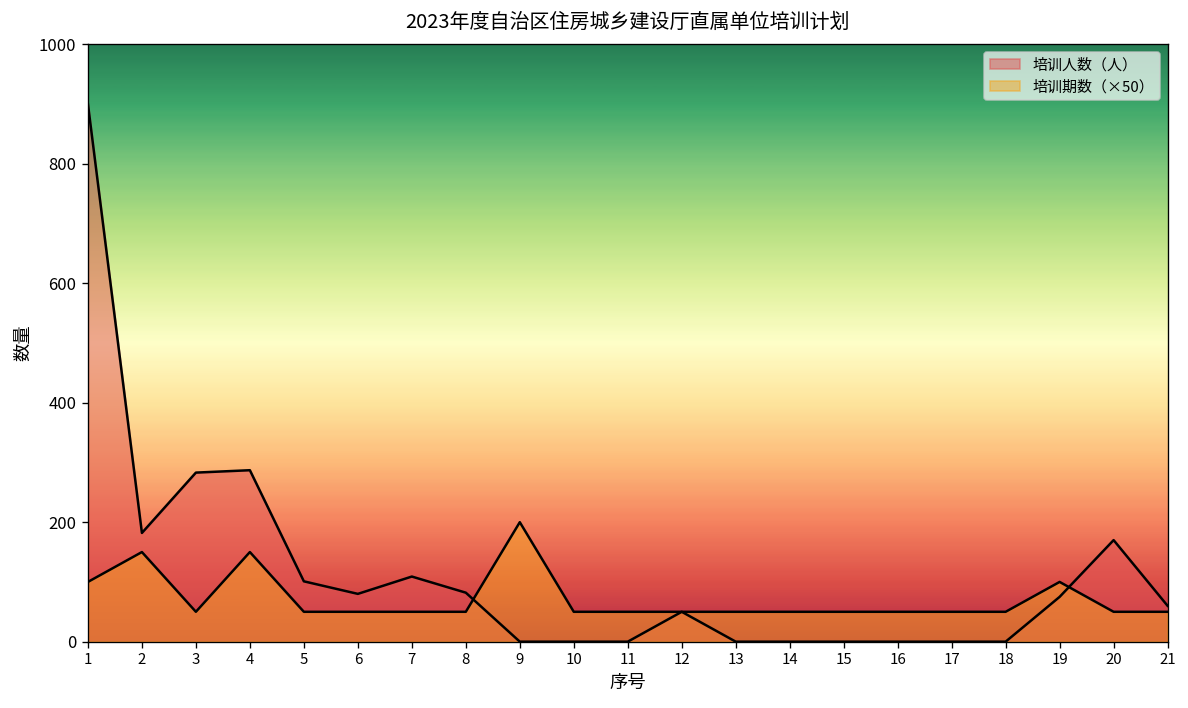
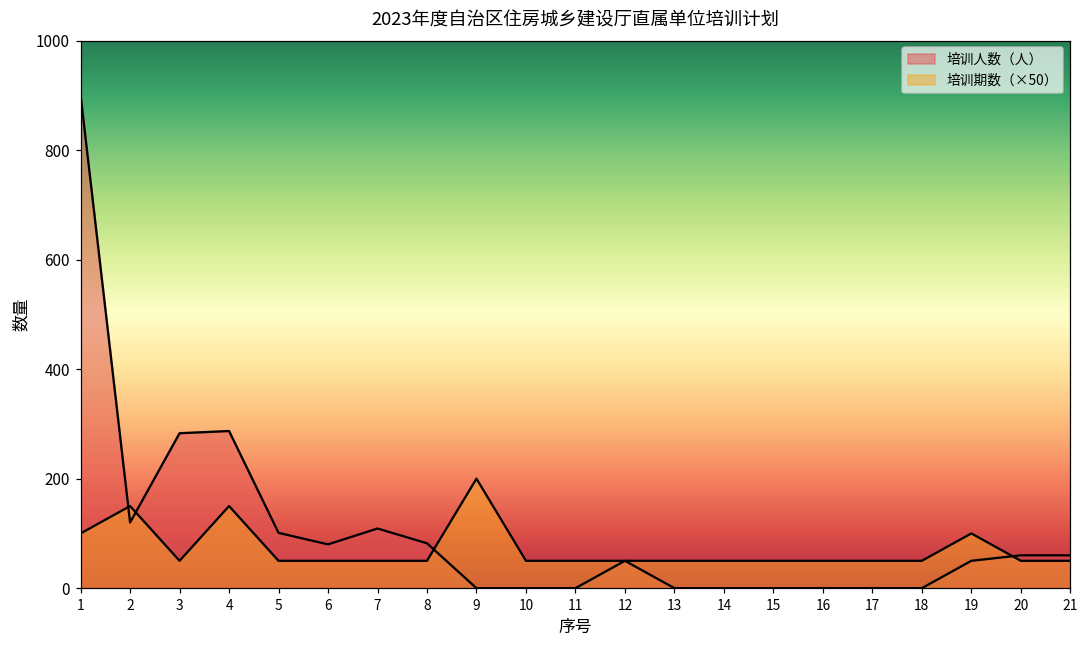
  {
    "培训人数（人）": {
      "1": 900,
-     "2": 180,
+     "2": 120,
      "3": 280,
      "4": 290,
      "5": 100,
      "6": 80,
      "7": 110,
      "8": 80,
      "9": 0,
      "10": 0,
      "11": 0,
      "13": 0,
      "14": 0,
      "15": 0,
      "16": 0,
      "17": 0,
      "18": 0,
-     "19": 80,
-     "20": 170,
+     "19": 50,
+     "20": 60,
      "21": 60
    },
    "培训期数（×50）": {
      "1": 100,
      "2": 150,
      "3": 50,
      "4": 150,
      "5": 50,
      "6": 50,
      "7": 50,
      "8": 50,
      "9": 200,
      "10": 50,
      "11": 50,
      "13": 50,
      "14": 50,
      "15": 50,
      "16": 50,
      "17": 50,
      "18": 50,
      "19": 100,
      "20": 50,
      "21": 50
    }
  }
